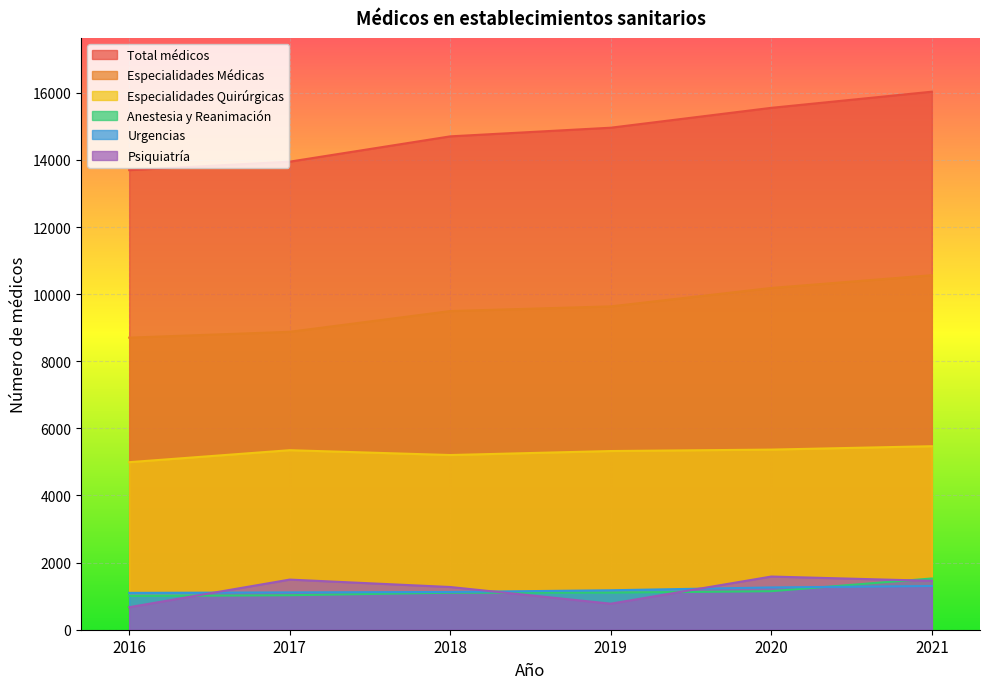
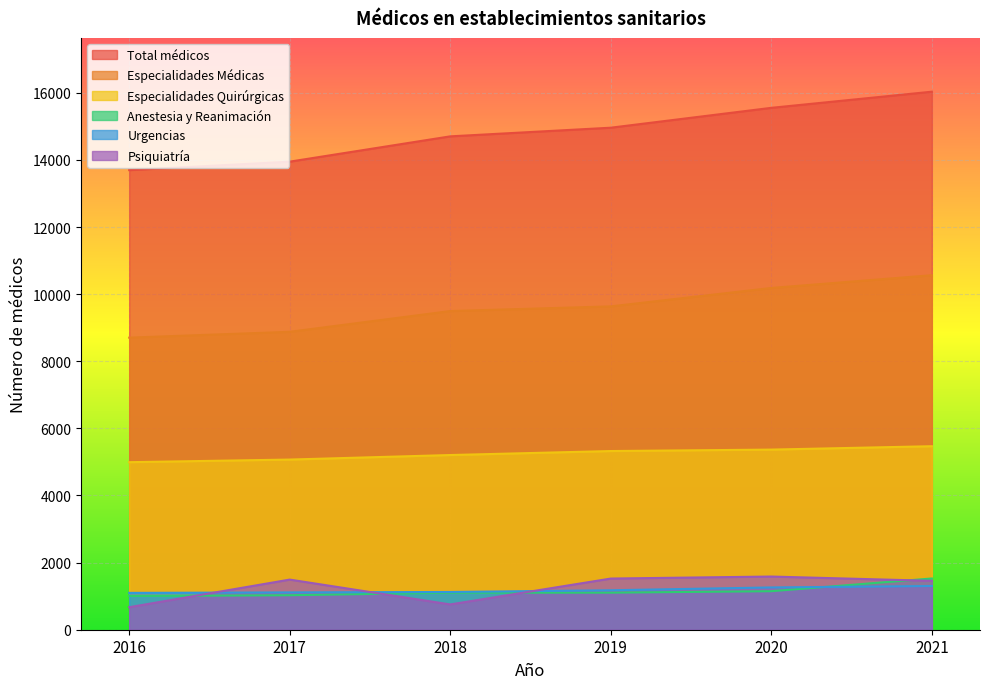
  {
    "Especialidades Quirúrgicas": {
      "2016": 5000,
-     "2017": 5400,
+     "2017": 5100,
      "2018": 5200,
      "2019": 5300,
      "2020": 5400,
      "2021": 5500
    },
    "Anestesia y Reanimación": {
      "2016": 1000,
      "2017": 1000,
      "2020": 1100
    },
    "Urgencias": {
      "2016": 1100,
      "2017": 1100,
      "2020": 1300,
      "2021": 1300
    },
    "Psiquiatría": {
      "2016": 700,
      "2017": 1500,
-     "2018": 1300,
-     "2019": 800,
+     "2018": 800,
+     "2019": 1500,
      "2020": 1600
    }
  }
